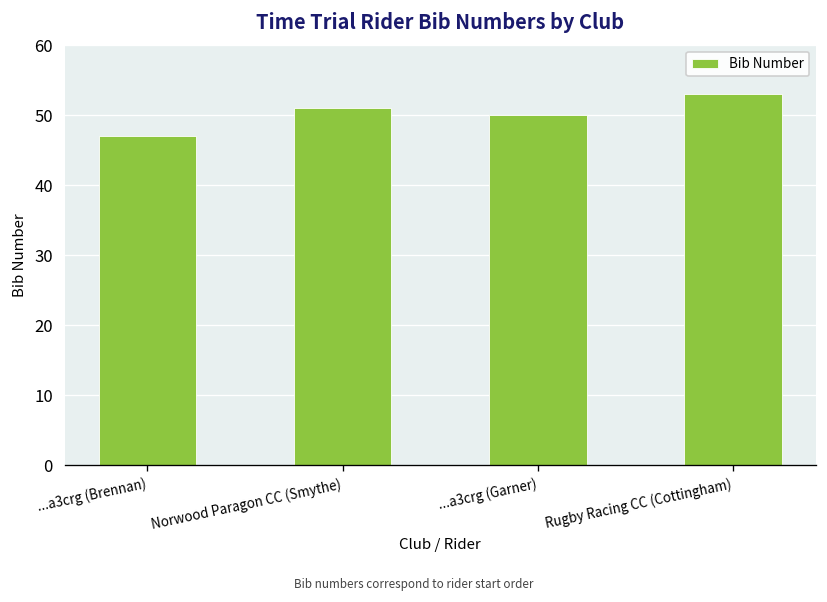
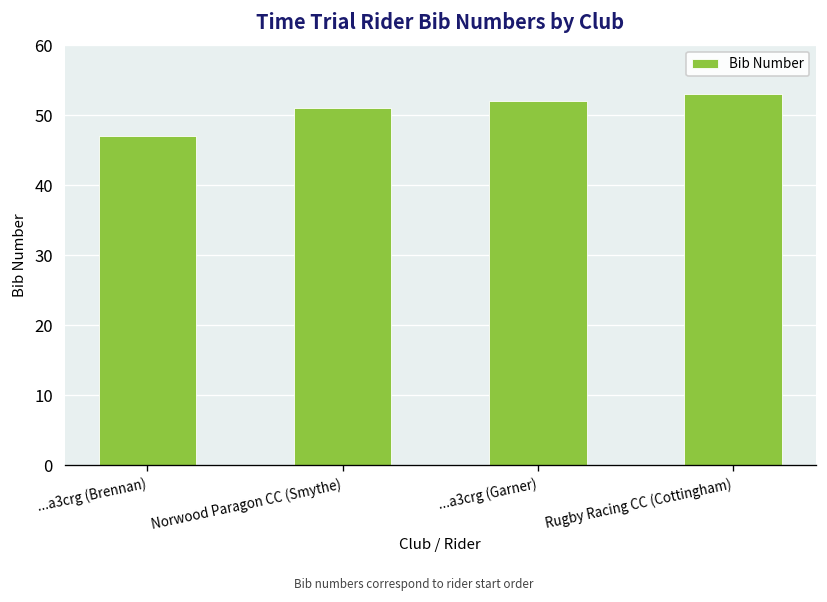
  {
    "...a3crg (Brennan)": 47,
    "Norwood Paragon CC (Smythe)": 51,
-   "...a3crg (Garner)": 50,
+   "...a3crg (Garner)": 52,
    "Rugby Racing CC (Cottingham)": 53
  }
